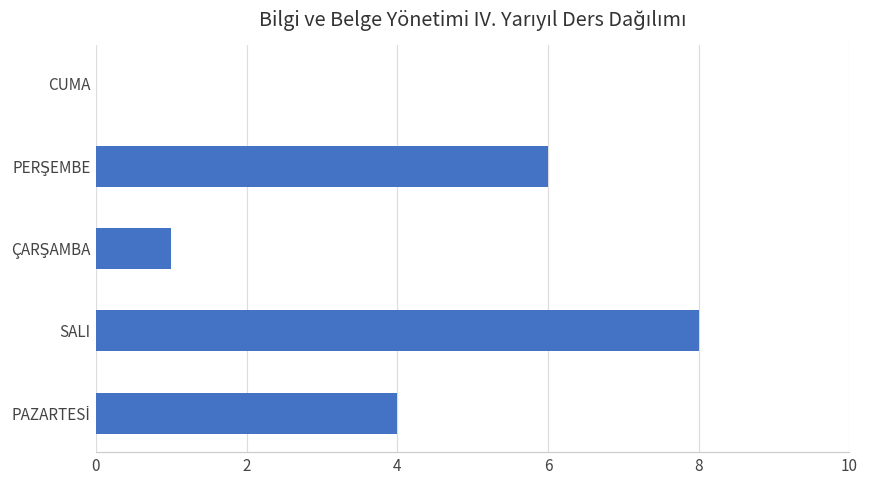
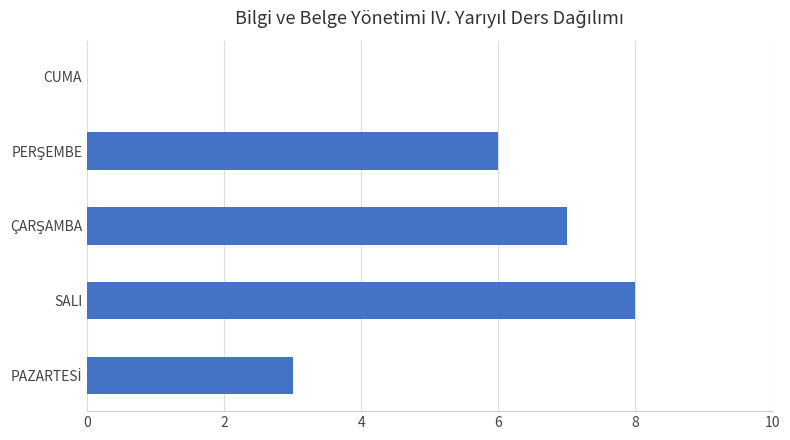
  {
    "CUMA": 0,
    "PERŞEMBE": 6,
-   "ÇARŞAMBA": 1,
+   "ÇARŞAMBA": 7,
    "SALI": 8,
-   "PAZARTESİ": 4
+   "PAZARTESİ": 3
  }
